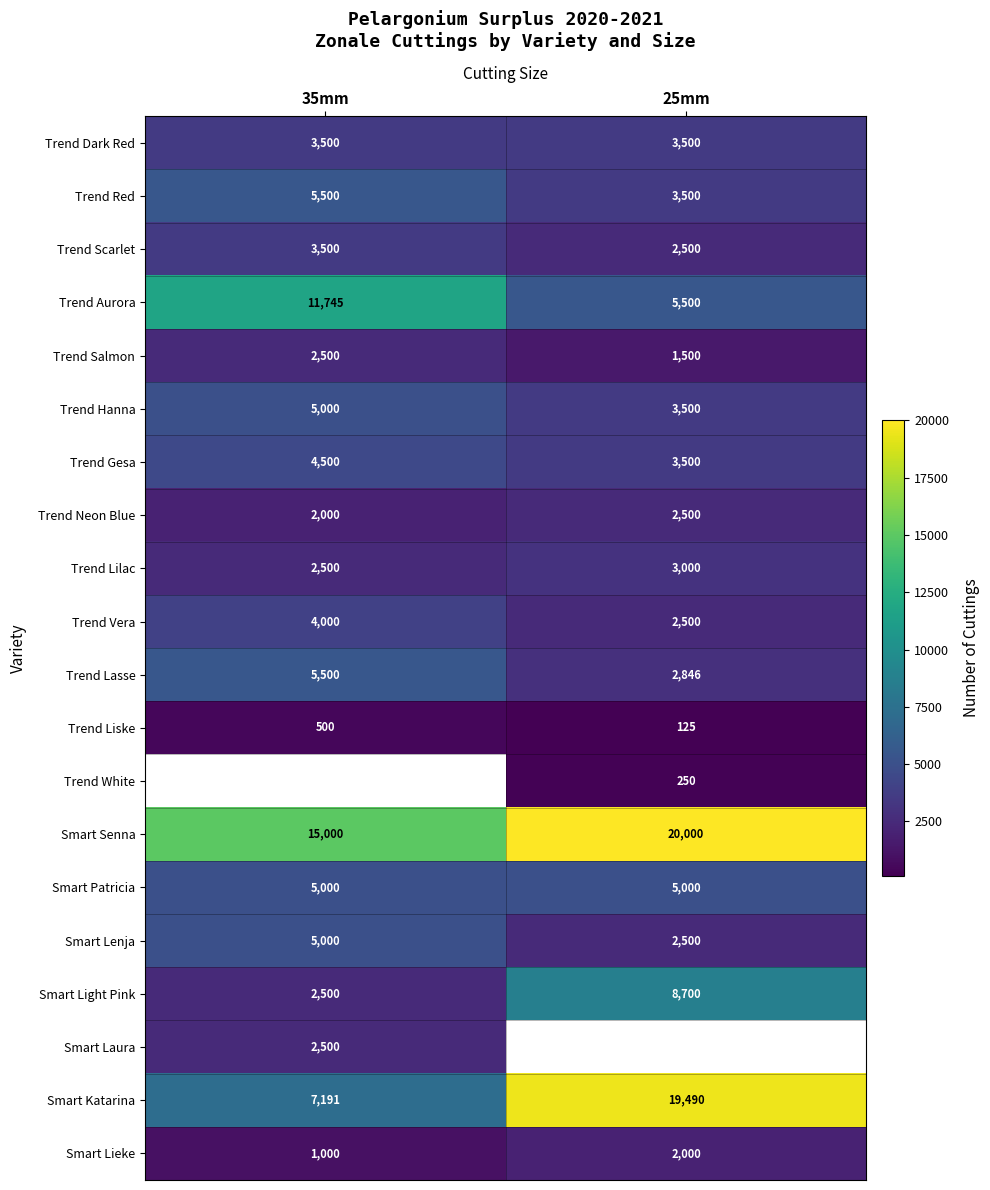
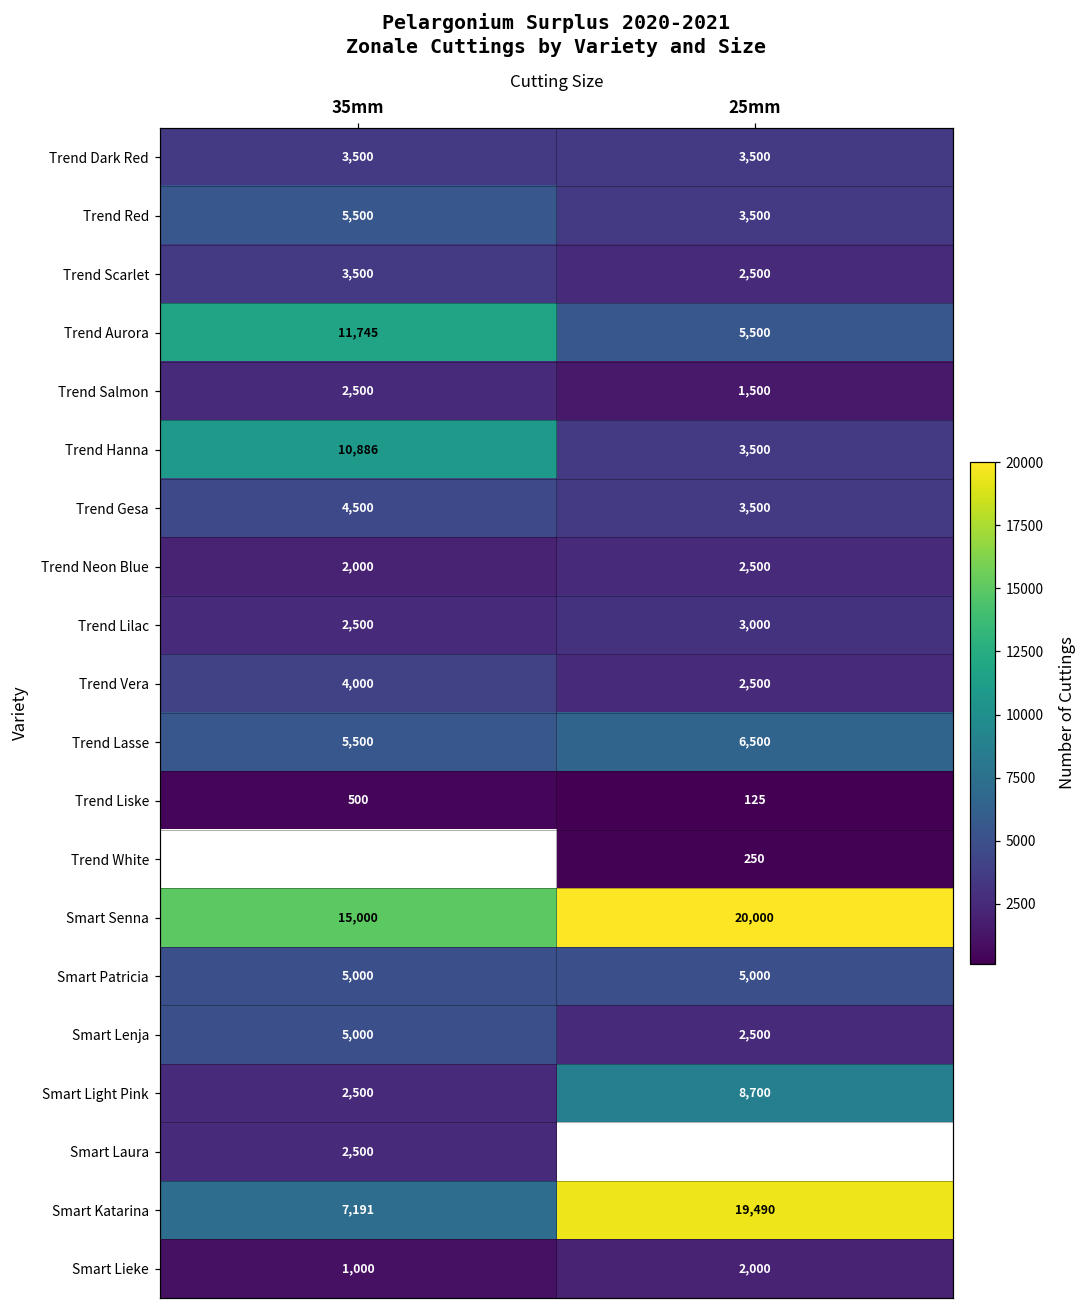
  {
    "Trend Dark Red": {
      "35mm": "3,500",
      "25mm": "3,500"
    },
    "Trend Red": {
      "35mm": "5,500",
      "25mm": "3,500"
    },
    "Trend Scarlet": {
      "35mm": "3,500",
      "25mm": "2,500"
    },
    "Trend Aurora": {
      "35mm": "11,745",
      "25mm": "5,500"
    },
    "Trend Salmon": {
      "35mm": "2,500",
      "25mm": "1,500"
    },
    "Trend Hanna": {
-     "35mm": "5,000",
+     "35mm": "10,886",
      "25mm": "3,500"
    },
    "Trend Gesa": {
      "35mm": "4,500",
      "25mm": "3,500"
    },
    "Trend Neon Blue": {
      "35mm": "2,000",
      "25mm": "2,500"
    },
    "Trend Lilac": {
      "35mm": "2,500",
      "25mm": "3,000"
    },
    "Trend Vera": {
      "35mm": "4,000",
      "25mm": "2,500"
    },
    "Trend Lasse": {
      "35mm": "5,500",
-     "25mm": "2,846"
+     "25mm": "6,500"
    },
    "Trend Liske": {
      "35mm": "500",
      "25mm": "125"
    },
    "Trend White": {
      "25mm": "250"
    },
    "Smart Senna": {
      "35mm": "15,000",
      "25mm": "20,000"
    },
    "Smart Patricia": {
      "35mm": "5,000",
      "25mm": "5,000"
    },
    "Smart Lenja": {
      "35mm": "5,000",
      "25mm": "2,500"
    },
    "Smart Light Pink": {
      "35mm": "2,500",
      "25mm": "8,700"
    },
    "Smart Laura": {
      "35mm": "2,500"
    },
    "Smart Katarina": {
      "35mm": "7,191",
      "25mm": "19,490"
    },
    "Smart Lieke": {
      "35mm": "1,000",
      "25mm": "2,000"
    }
  }
